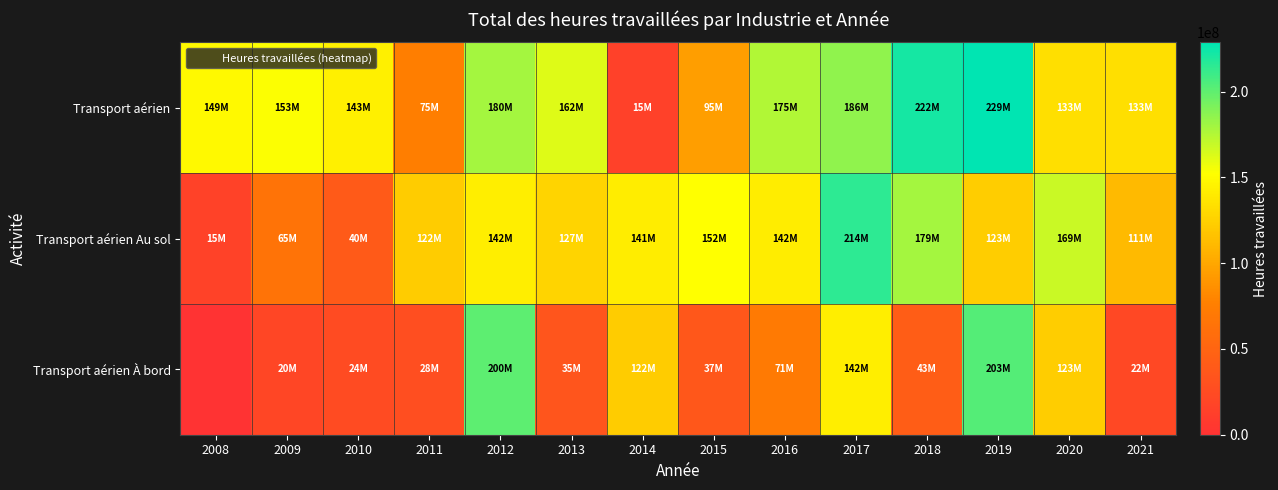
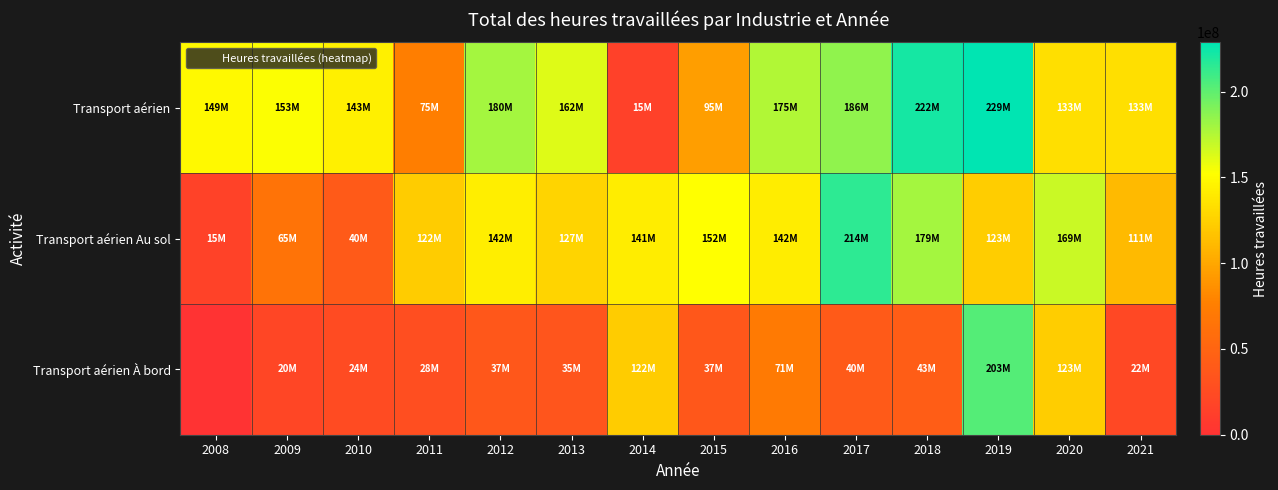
  {
    "Transport aérien": {
      "2008": "149M",
      "2009": "153M",
      "2010": "143M",
      "2011": "75M",
      "2012": "180M",
      "2013": "162M",
      "2014": "15M",
      "2015": "95M",
      "2016": "175M",
      "2017": "186M",
      "2018": "222M",
      "2019": "229M",
      "2020": "133M",
      "2021": "133M"
    },
    "Transport aérien Au sol": {
      "2008": "15M",
      "2009": "65M",
      "2010": "40M",
      "2011": "122M",
      "2012": "142M",
      "2013": "127M",
      "2014": "141M",
      "2015": "152M",
      "2016": "142M",
      "2017": "214M",
      "2018": "179M",
      "2019": "123M",
      "2020": "169M",
      "2021": "111M"
    },
    "Transport aérien À bord": {
      "2009": "20M",
      "2010": "24M",
      "2011": "28M",
-     "2012": "200M",
+     "2012": "37M",
      "2013": "35M",
      "2014": "122M",
      "2015": "37M",
      "2016": "71M",
-     "2017": "142M",
+     "2017": "40M",
      "2018": "43M",
      "2019": "203M",
      "2020": "123M",
      "2021": "22M"
    }
  }
